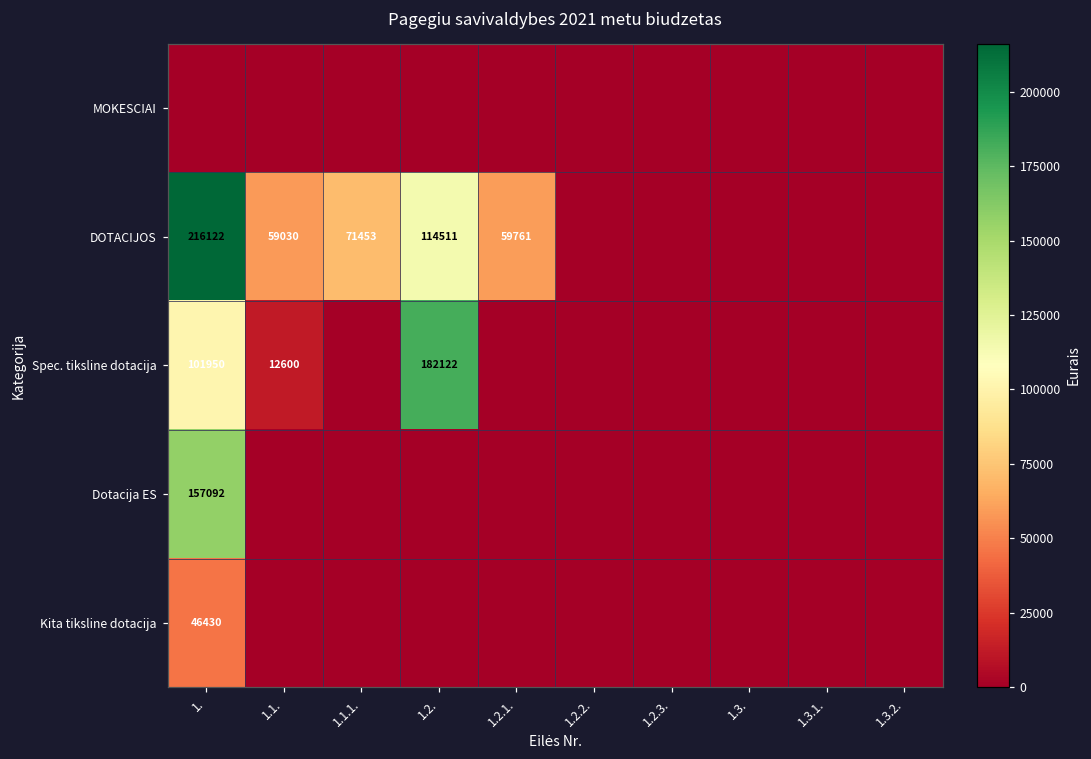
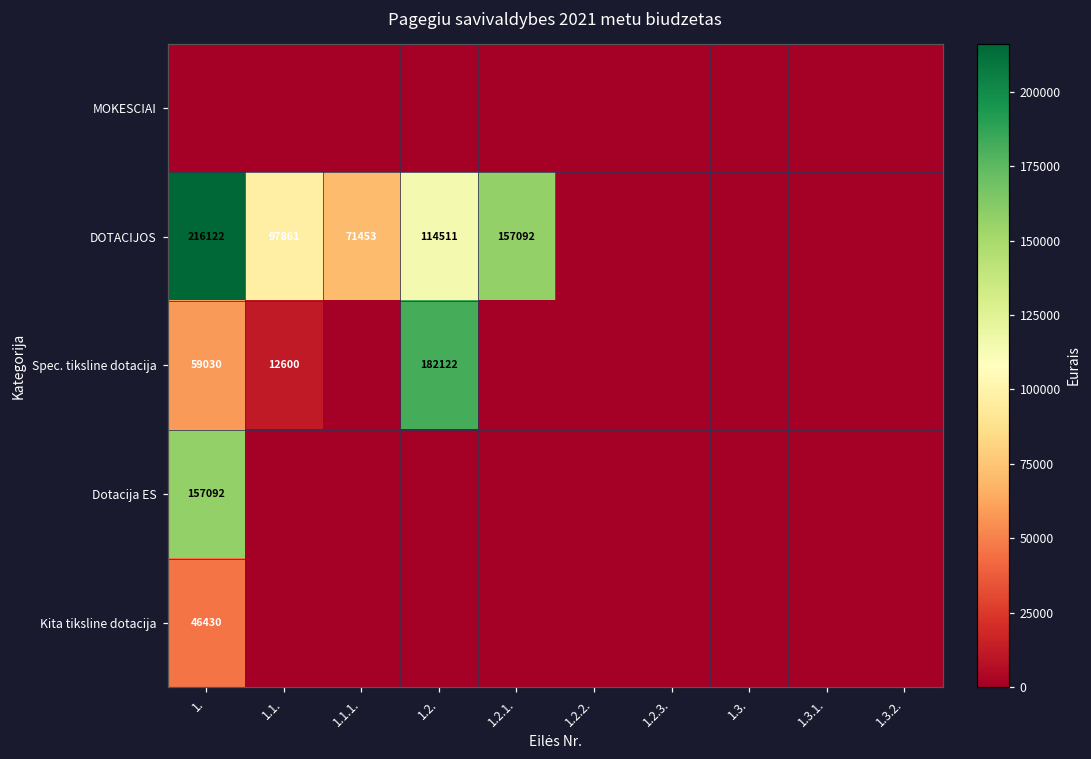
  {
    "DOTACIJOS": {
      "1.": 216122,
-     "1.1.": 59030,
+     "1.1.": 97861,
      "1.1.1.": 71453,
      "1.2.": 114511,
-     "1.2.1.": 59761
+     "1.2.1.": 157092
    },
    "Spec. tiksline dotacija": {
-     "1.": 101950,
+     "1.": 59030,
      "1.1.": 12600,
      "1.2.": 182122
    },
    "Dotacija ES": {
      "1.": 157092
    },
    "Kita tiksline dotacija": {
      "1.": 46430
    }
  }
